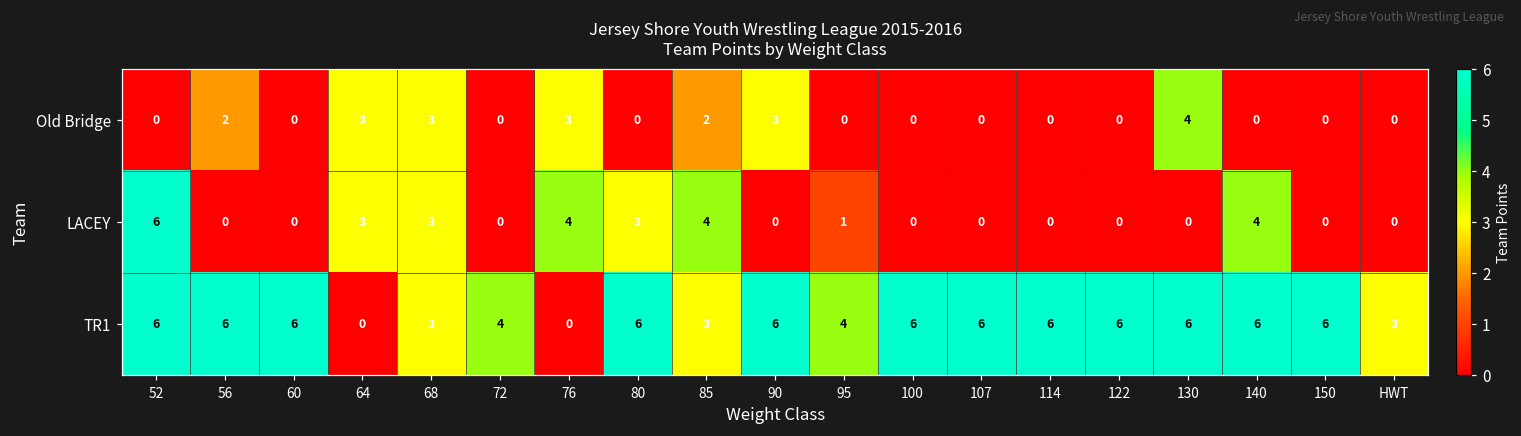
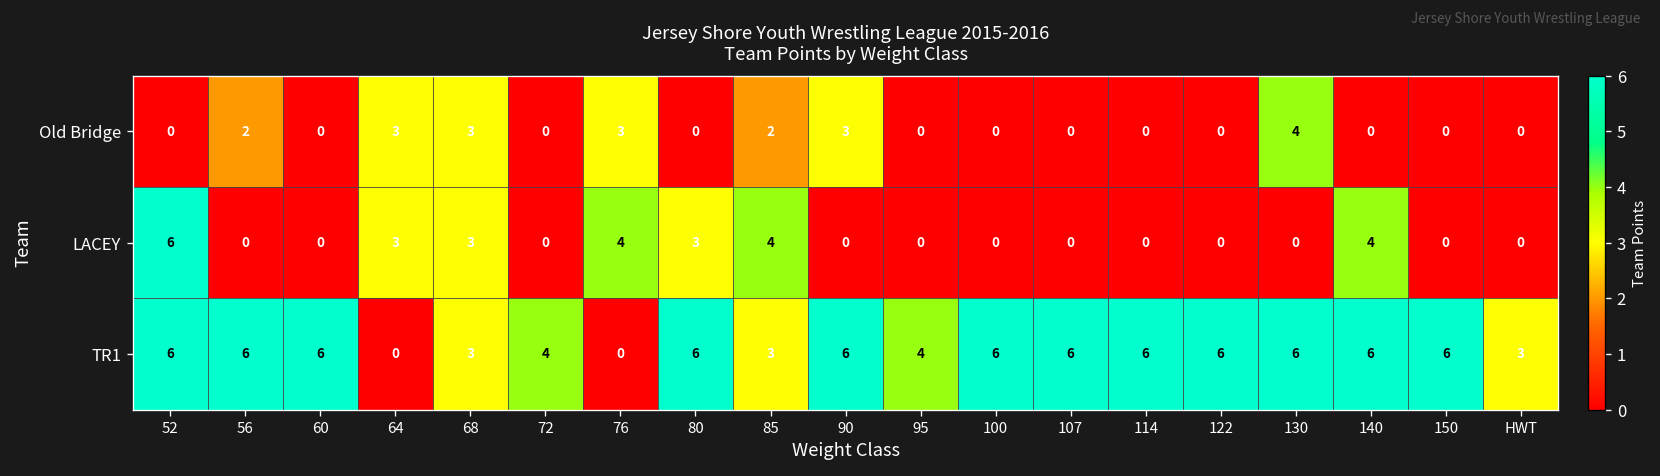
  {
    "Old Bridge": {
      "52": 0,
      "56": 2,
      "60": 0,
      "64": 3,
      "68": 3,
      "72": 0,
      "76": 3,
      "80": 0,
      "85": 2,
      "90": 3,
      "95": 0,
      "100": 0,
      "107": 0,
      "114": 0,
      "122": 0,
      "130": 4,
      "140": 0,
      "150": 0,
      "HWT": 0
    },
    "LACEY": {
      "52": 6,
      "56": 0,
      "60": 0,
      "64": 3,
      "68": 3,
      "72": 0,
      "76": 4,
      "80": 3,
      "85": 4,
      "90": 0,
-     "95": 1,
+     "95": 0,
      "100": 0,
      "107": 0,
      "114": 0,
      "122": 0,
      "130": 0,
      "140": 4,
      "150": 0,
      "HWT": 0
    },
    "TR1": {
      "52": 6,
      "56": 6,
      "60": 6,
      "64": 0,
      "68": 3,
      "72": 4,
      "76": 0,
      "80": 6,
      "85": 3,
      "90": 6,
      "95": 4,
      "100": 6,
      "107": 6,
      "114": 6,
      "122": 6,
      "130": 6,
      "140": 6,
      "150": 6,
      "HWT": 3
    }
  }
